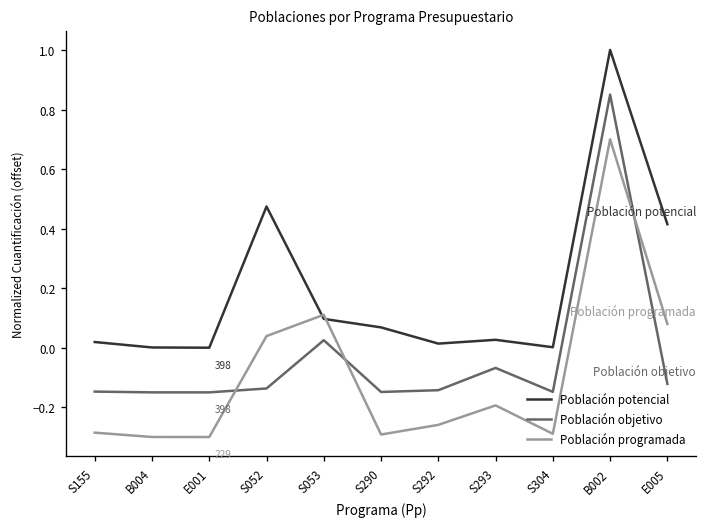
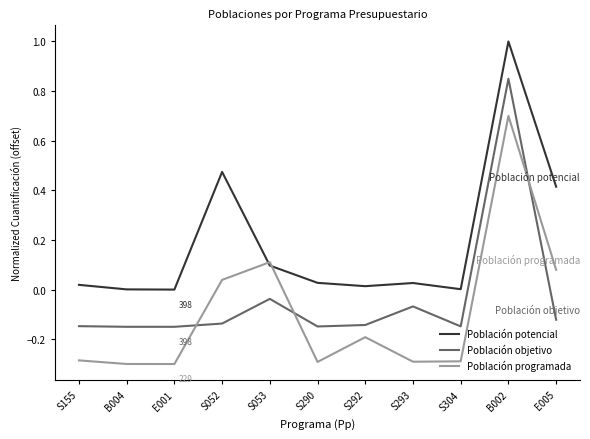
  {
    "Población potencial": {
      "S155": 0.02,
      "B004": 0.00,
      "S052": 0.47,
      "S053": 0.10,
-     "S290": 0.07,
+     "S290": 0.03,
      "S292": 0.01,
      "S293": 0.03,
      "S304": 0.00,
      "B002": 1.00,
      "E005": 0.41
    },
    "Población objetivo": {
      "S155": -0.15,
      "B004": -0.15,
      "S052": -0.14,
-     "S053": 0.03,
+     "S053": -0.04,
      "S290": -0.15,
      "S292": -0.14,
      "S293": -0.07,
      "S304": -0.15,
      "B002": 0.85,
      "E005": -0.12
    },
    "Población programada": {
      "S155": -0.29,
      "B004": -0.30,
      "S052": 0.04,
      "S053": 0.11,
      "S290": -0.29,
-     "S292": -0.26,
-     "S293": -0.19,
+     "S292": -0.19,
+     "S293": -0.29,
      "S304": -0.29,
      "B002": 0.70,
      "E005": 0.08
    }
  }
